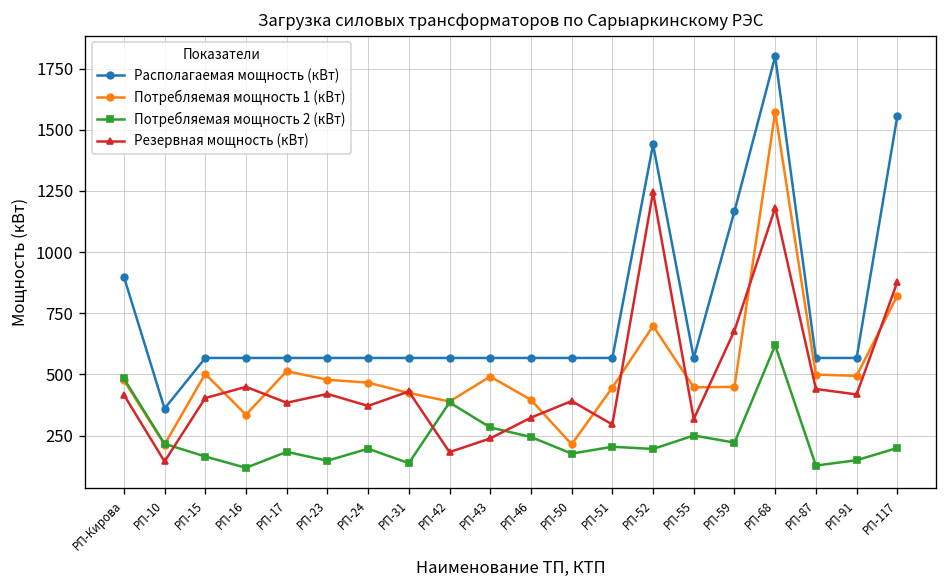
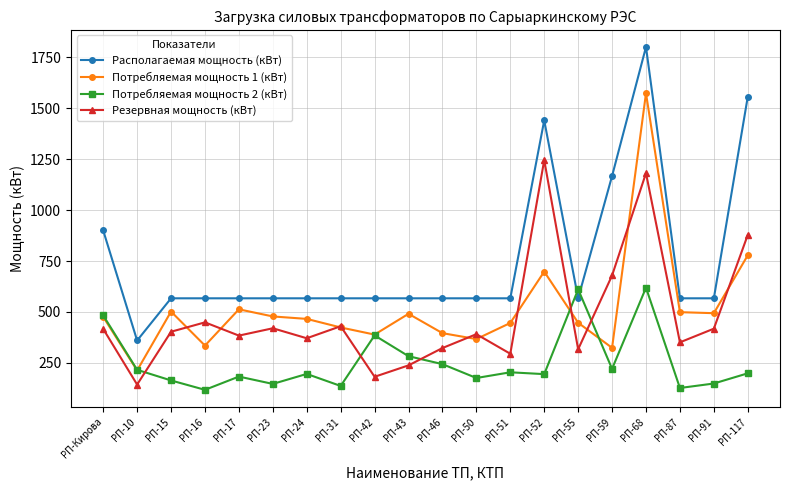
  {
    "Располагаемая мощность (кВт)": {
      "РП-Кирова": 900,
      "РП-10": 360,
      "РП-15": 570,
      "РП-16": 570,
      "РП-17": 570,
      "РП-23": 570,
      "РП-24": 570,
      "РП-31": 570,
      "РП-42": 570,
      "РП-43": 570,
      "РП-46": 570,
      "РП-50": 570,
      "РП-51": 570,
      "РП-52": 1440,
      "РП-55": 570,
      "РП-59": 1170,
      "РП-68": 1800,
      "РП-87": 570,
      "РП-91": 570,
      "РП-117": 1560
    },
    "Потребляемая мощность 1 (кВт)": {
      "РП-15": 500,
      "РП-16": 340,
      "РП-17": 510,
      "РП-23": 480,
      "РП-24": 470,
      "РП-43": 490,
      "РП-46": 400,
-     "РП-50": 210,
+     "РП-50": 370,
      "РП-51": 450,
      "РП-52": 700,
      "РП-55": 450,
-     "РП-59": 450,
+     "РП-59": 320,
      "РП-68": 1570,
      "РП-87": 500,
      "РП-91": 490,
-     "РП-117": 820
+     "РП-117": 780
    },
    "Потребляемая мощность 2 (кВт)": {
      "РП-15": 160,
      "РП-16": 120,
      "РП-17": 180,
      "РП-23": 150,
      "РП-24": 200,
      "РП-31": 140,
      "РП-43": 280,
      "РП-46": 240,
      "РП-50": 180,
      "РП-51": 200,
      "РП-52": 200,
-     "РП-55": 250,
+     "РП-55": 610,
      "РП-59": 220,
      "РП-68": 620,
      "РП-87": 130,
      "РП-91": 150,
      "РП-117": 200
    },
    "Резервная мощность (кВт)": {
      "РП-Кирова": 420,
      "РП-10": 140,
      "РП-15": 400,
      "РП-16": 450,
      "РП-17": 380,
      "РП-23": 420,
      "РП-24": 370,
      "РП-42": 180,
      "РП-43": 240,
      "РП-46": 320,
      "РП-50": 390,
      "РП-51": 300,
      "РП-52": 1250,
      "РП-55": 320,
      "РП-59": 680,
      "РП-68": 1180,
-     "РП-87": 440,
+     "РП-87": 350,
      "РП-91": 420,
      "РП-117": 880
    }
  }
